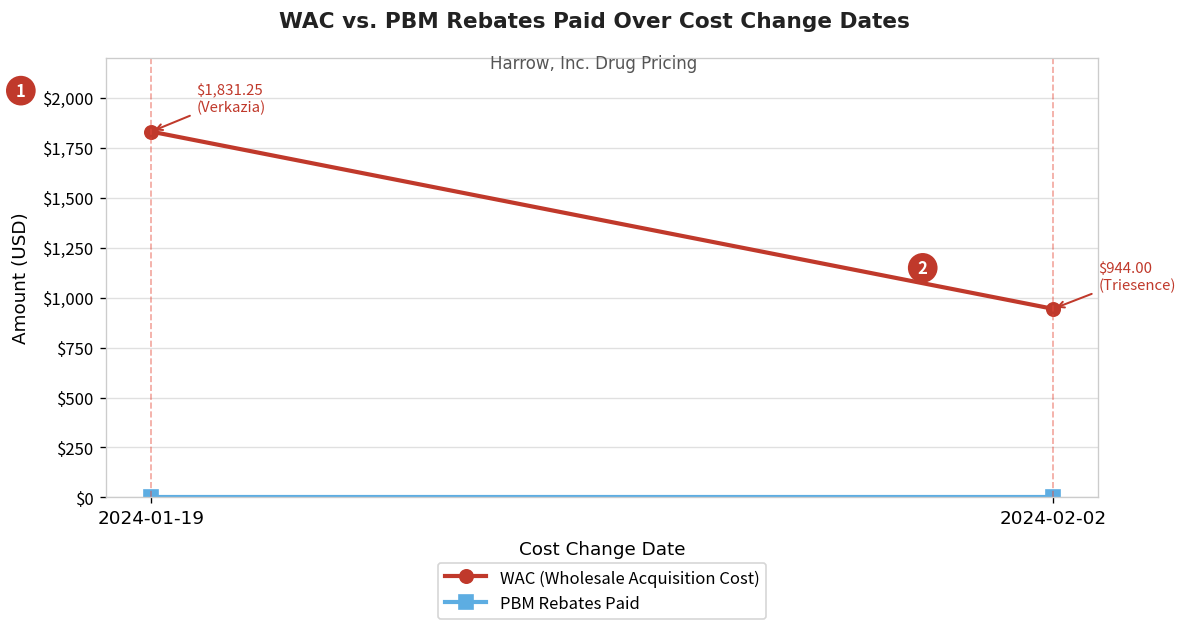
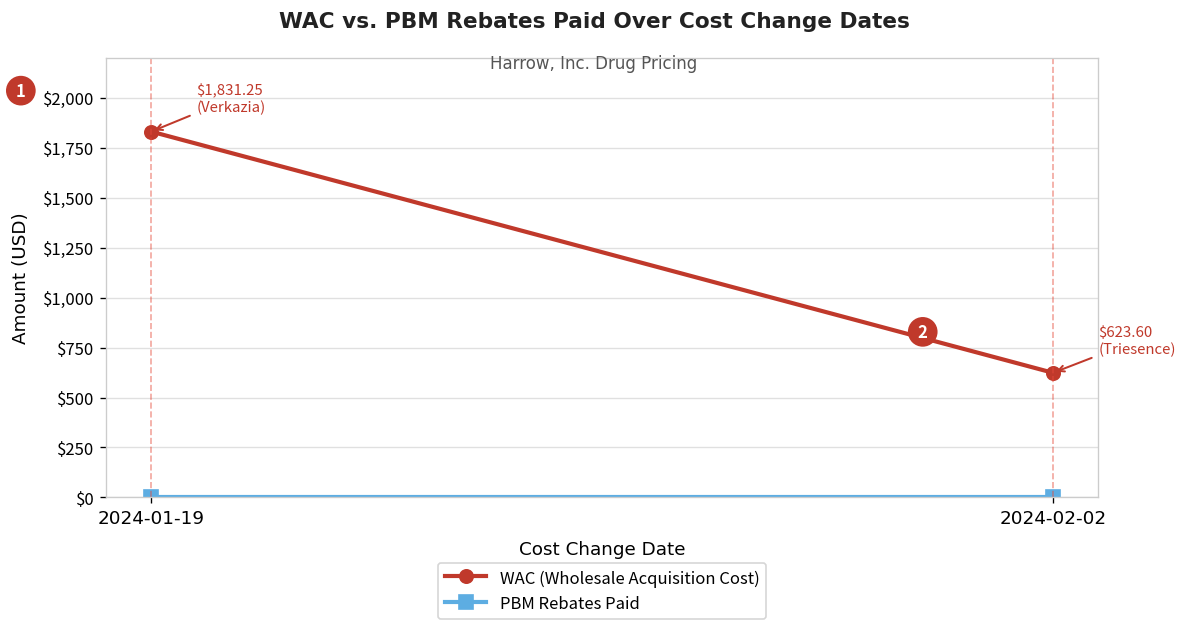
  {
    "WAC (Wholesale Acquisition Cost)": {
      "2024-01-19": "$1,831.25",
-     "2024-02-02": "$944.00"
+     "2024-02-02": "$623.60"
    },
    "PBM Rebates Paid": {
      "2024-01-19": "$0",
      "2024-02-02": "$0"
    }
  }
